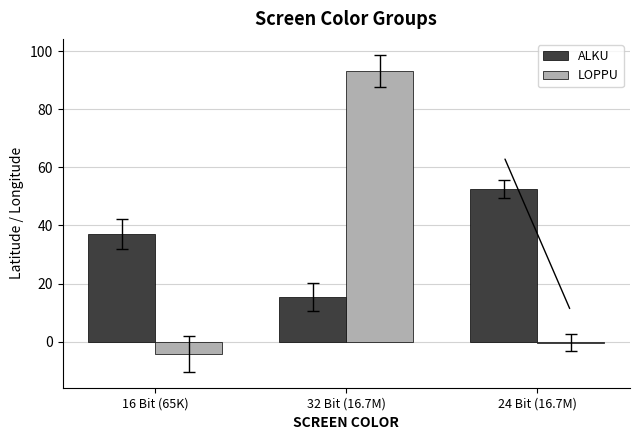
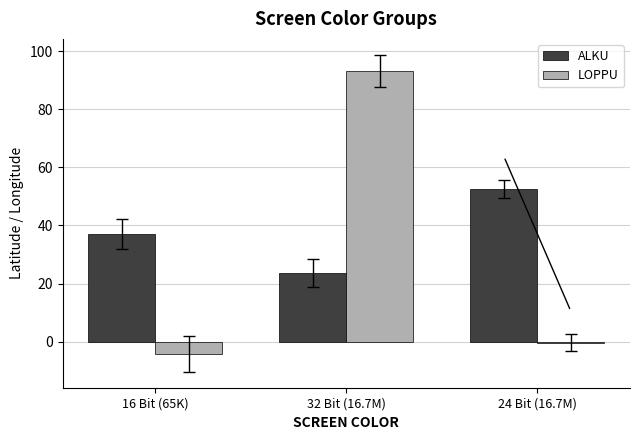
  {
    "ALKU": {
      "16 Bit (65K)": 37,
-     "32 Bit (16.7M)": 15,
+     "32 Bit (16.7M)": 24,
      "24 Bit (16.7M)": 53
    },
    "LOPPU": {
      "16 Bit (65K)": -4,
      "32 Bit (16.7M)": 93
    }
  }
